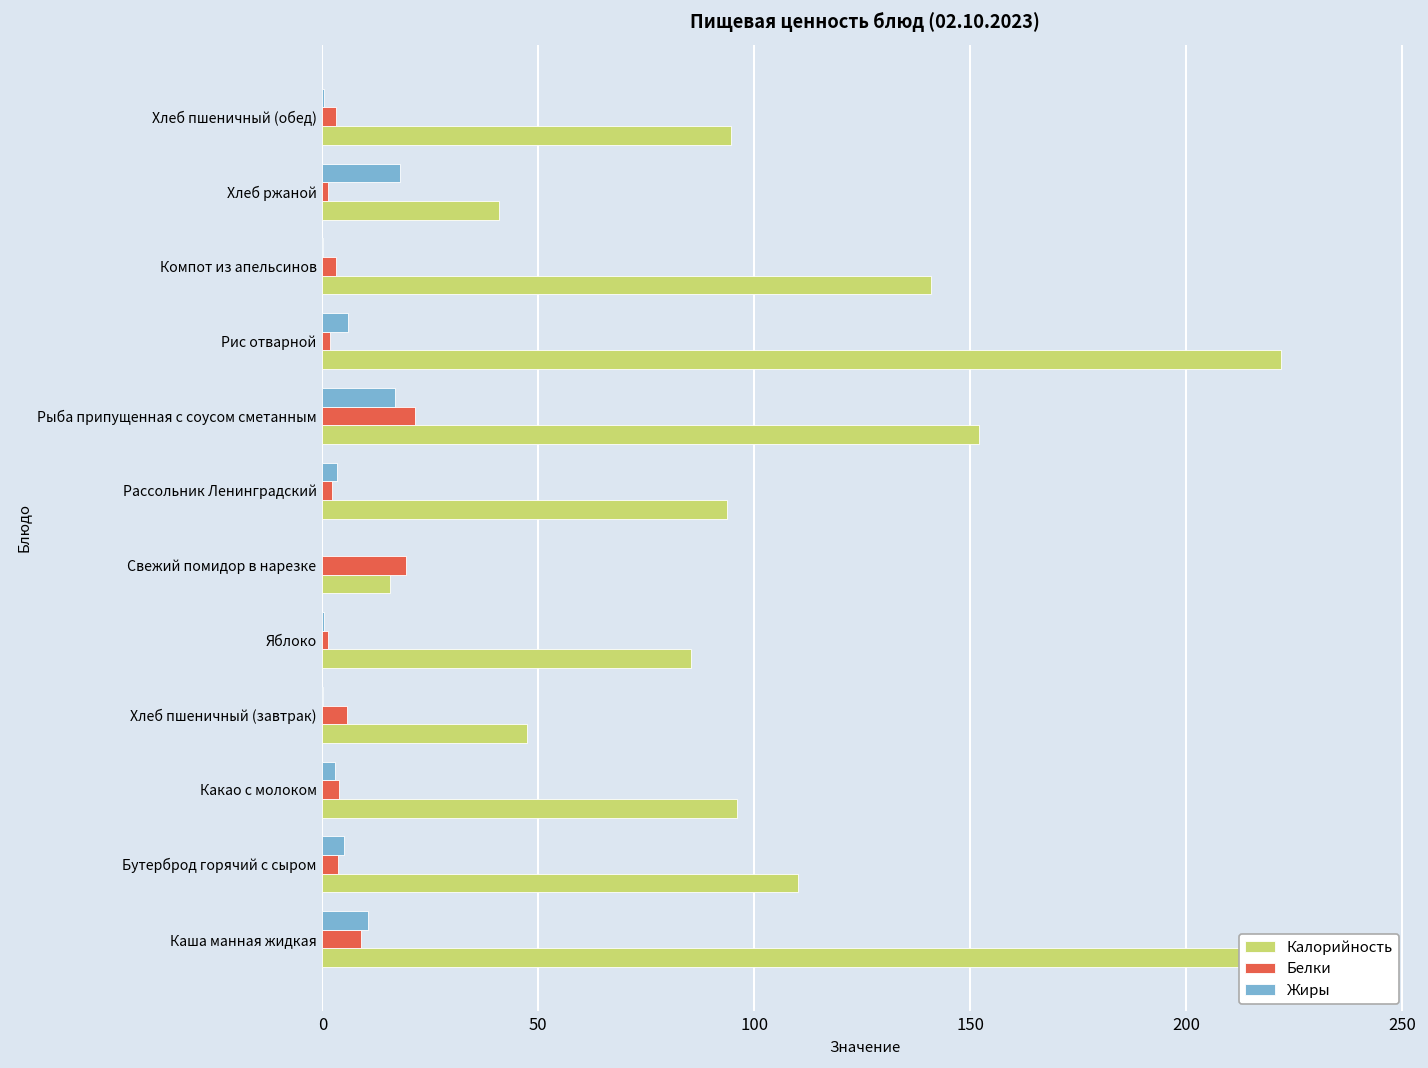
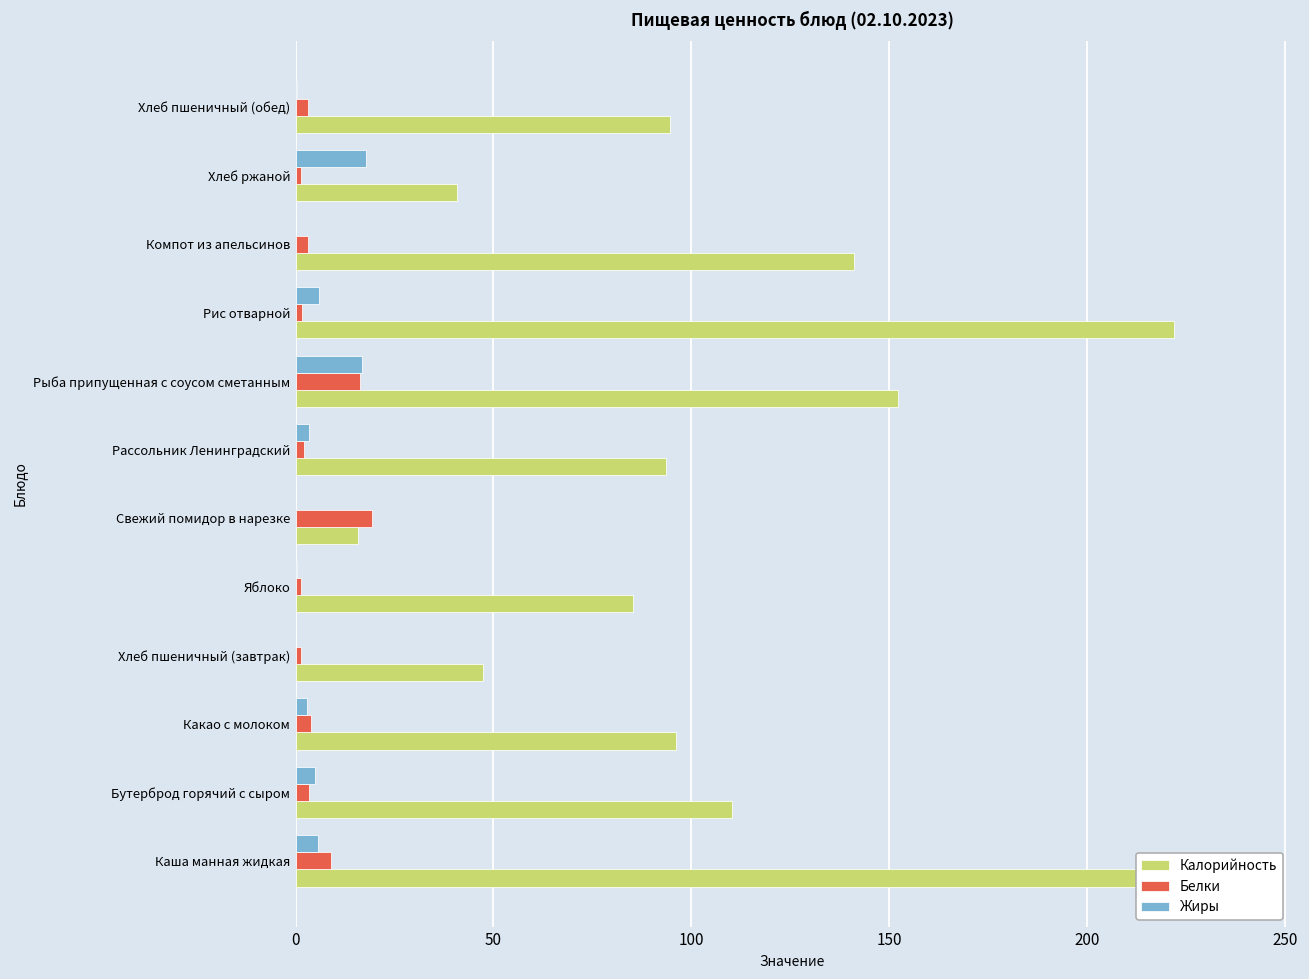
  {
    "Калорийность": {
      "Хлеб пшеничный (обед)": 95,
      "Хлеб ржаной": 41,
      "Компот из апельсинов": 141,
      "Рис отварной": 222,
      "Рыба припущенная с соусом сметанным": 152,
      "Рассольник Ленинградский": 94,
      "Свежий помидор в нарезке": 16,
      "Яблоко": 85,
      "Хлеб пшеничный (завтрак)": 47,
      "Какао с молоком": 96,
      "Бутерброд горячий с сыром": 110
    },
    "Белки": {
      "Хлеб пшеничный (обед)": 3,
      "Хлеб ржаной": 1,
      "Компот из апельсинов": 3,
      "Рис отварной": 2,
-     "Рыба припущенная с соусом сметанным": 22,
+     "Рыба припущенная с соусом сметанным": 16,
      "Рассольник Ленинградский": 2,
      "Свежий помидор в нарезке": 19,
      "Яблоко": 1,
-     "Хлеб пшеничный (завтрак)": 6,
+     "Хлеб пшеничный (завтрак)": 2,
      "Какао с молоком": 4,
      "Бутерброд горячий с сыром": 4,
      "Каша манная жидкая": 9
    },
    "Жиры": {
      "Хлеб ржаной": 18,
      "Рис отварной": 6,
      "Рыба припущенная с соусом сметанным": 17,
      "Рассольник Ленинградский": 3,
      "Свежий помидор в нарезке": 0,
      "Какао с молоком": 3,
      "Бутерброд горячий с сыром": 5,
-     "Каша манная жидкая": 11
+     "Каша манная жидкая": 6
    }
  }
